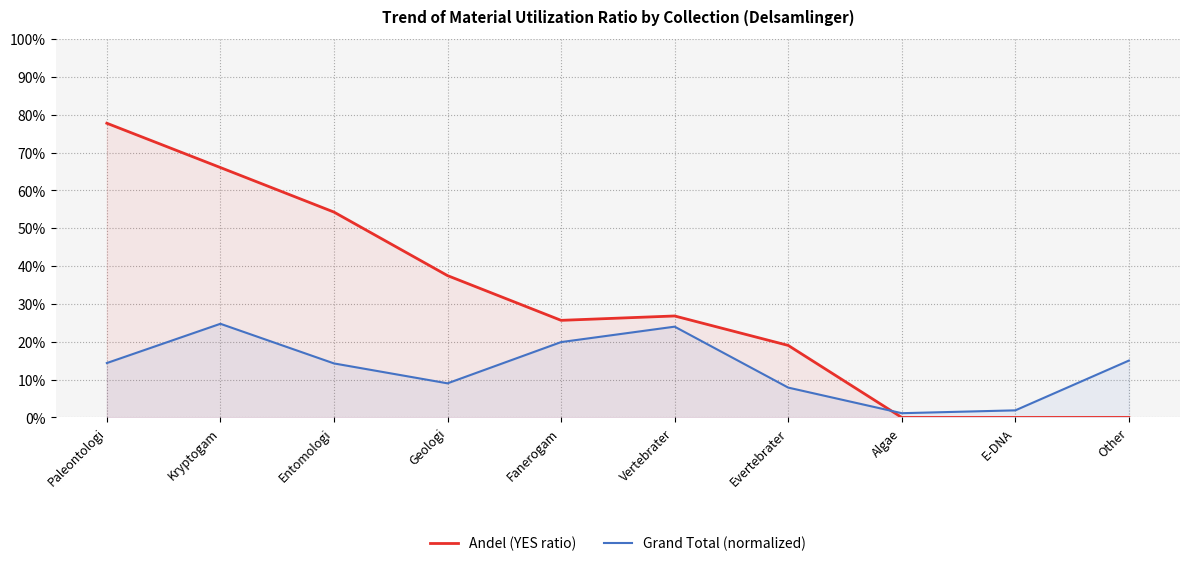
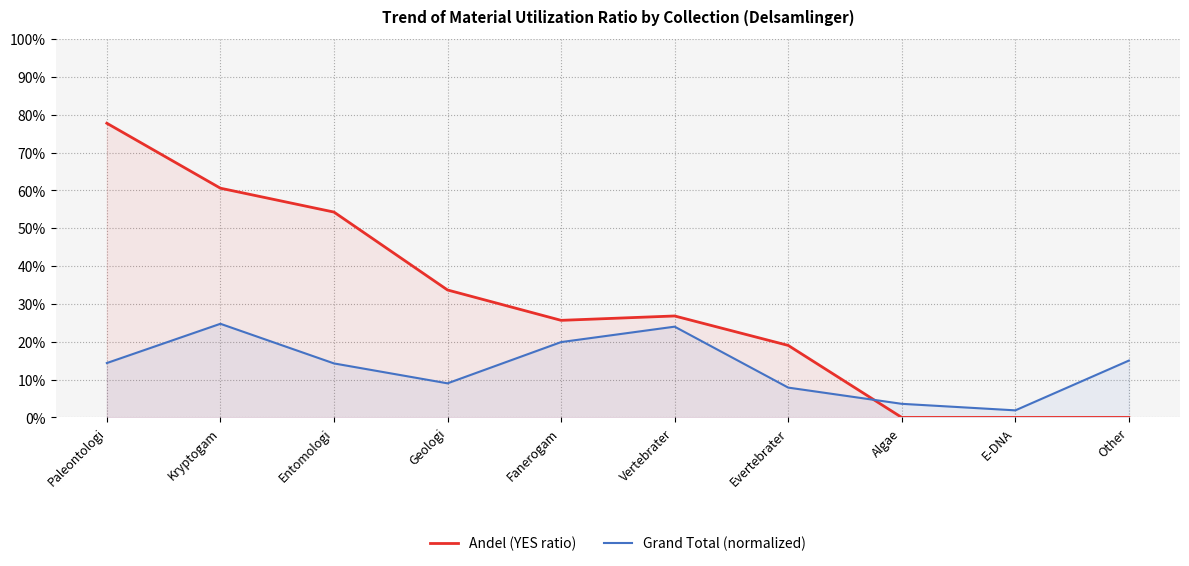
  {
    "Andel (YES ratio)": {
      "Paleontologi": "78%",
-     "Kryptogam": "66%",
+     "Kryptogam": "61%",
      "Entomologi": "54%",
-     "Geologi": "38%",
+     "Geologi": "34%",
      "Fanerogam": "26%",
      "Vertebrater": "27%",
      "Evertebrater": "19%",
      "Algae": "0%",
      "E-DNA": "0%",
      "Other": "0%"
    },
    "Grand Total (normalized)": {
      "Paleontologi": "14%",
      "Kryptogam": "25%",
      "Entomologi": "14%",
      "Geologi": "9%",
      "Fanerogam": "20%",
      "Vertebrater": "24%",
      "Evertebrater": "8%",
-     "Algae": "1%",
+     "Algae": "4%",
      "E-DNA": "2%",
      "Other": "15%"
    }
  }
